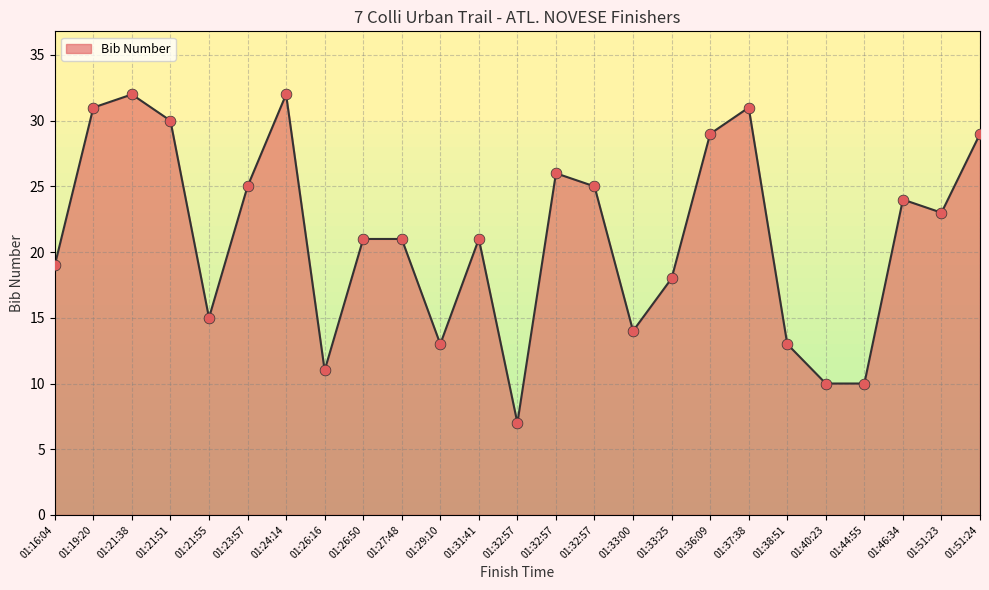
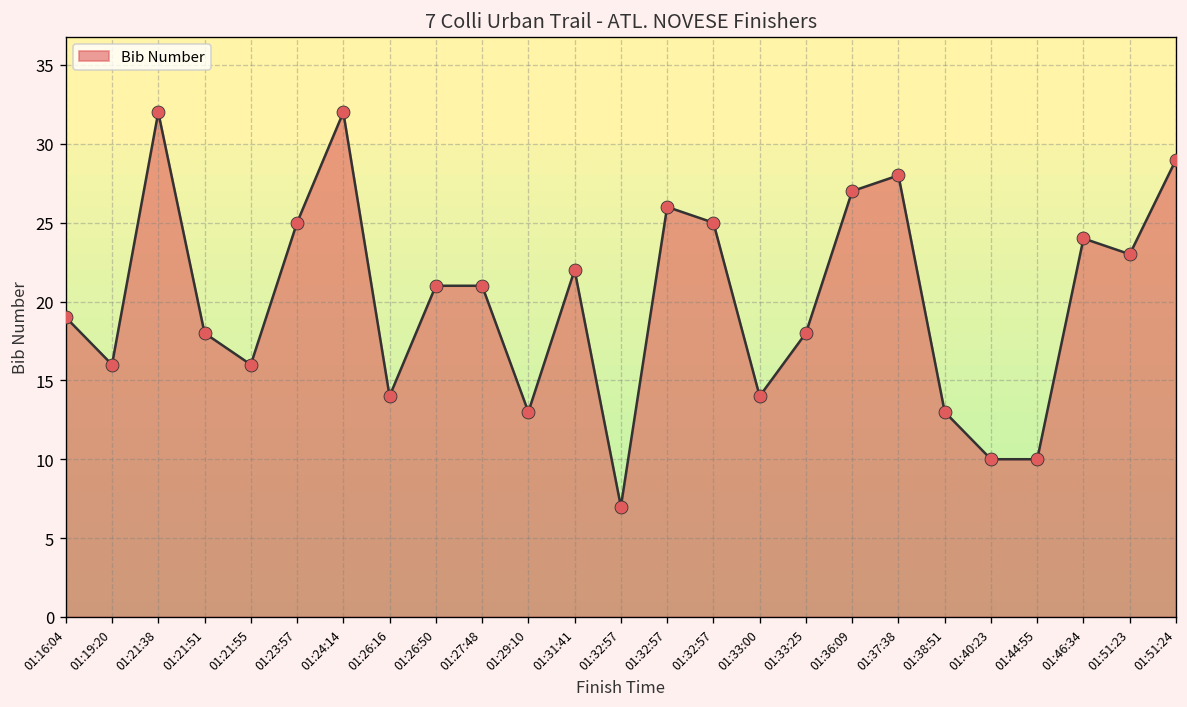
  {
    "01:16:04": 19,
-   "01:19:20": 31,
+   "01:19:20": 16,
    "01:21:38": 32,
-   "01:21:51": 30,
-   "01:21:55": 15,
+   "01:21:51": 18,
+   "01:21:55": 16,
    "01:23:57": 25,
    "01:24:14": 32,
-   "01:26:16": 11,
+   "01:26:16": 14,
    "01:26:50": 21,
    "01:27:48": 21,
    "01:29:10": 13,
-   "01:31:41": 21,
+   "01:31:41": 22,
    "01:33:00": 14,
    "01:33:25": 18,
-   "01:36:09": 29,
-   "01:37:38": 31,
+   "01:36:09": 27,
+   "01:37:38": 28,
    "01:38:51": 13,
    "01:40:23": 10,
    "01:44:55": 10,
    "01:46:34": 24,
    "01:51:23": 23,
    "01:51:24": 29
  }
